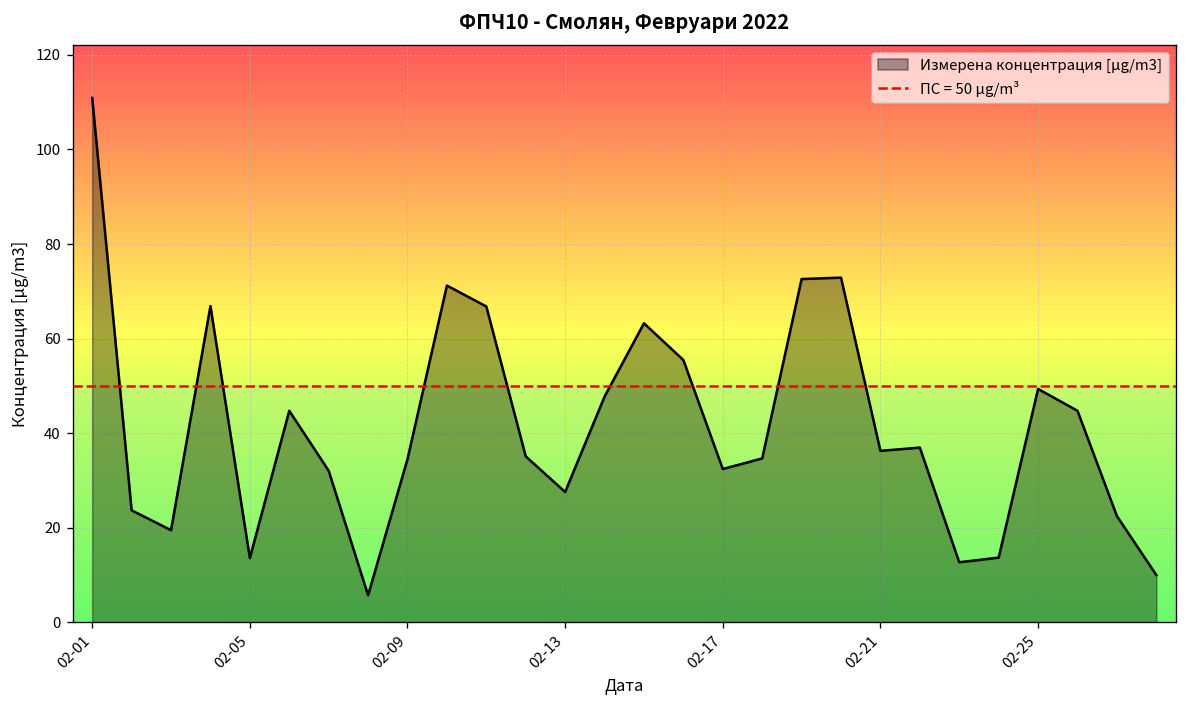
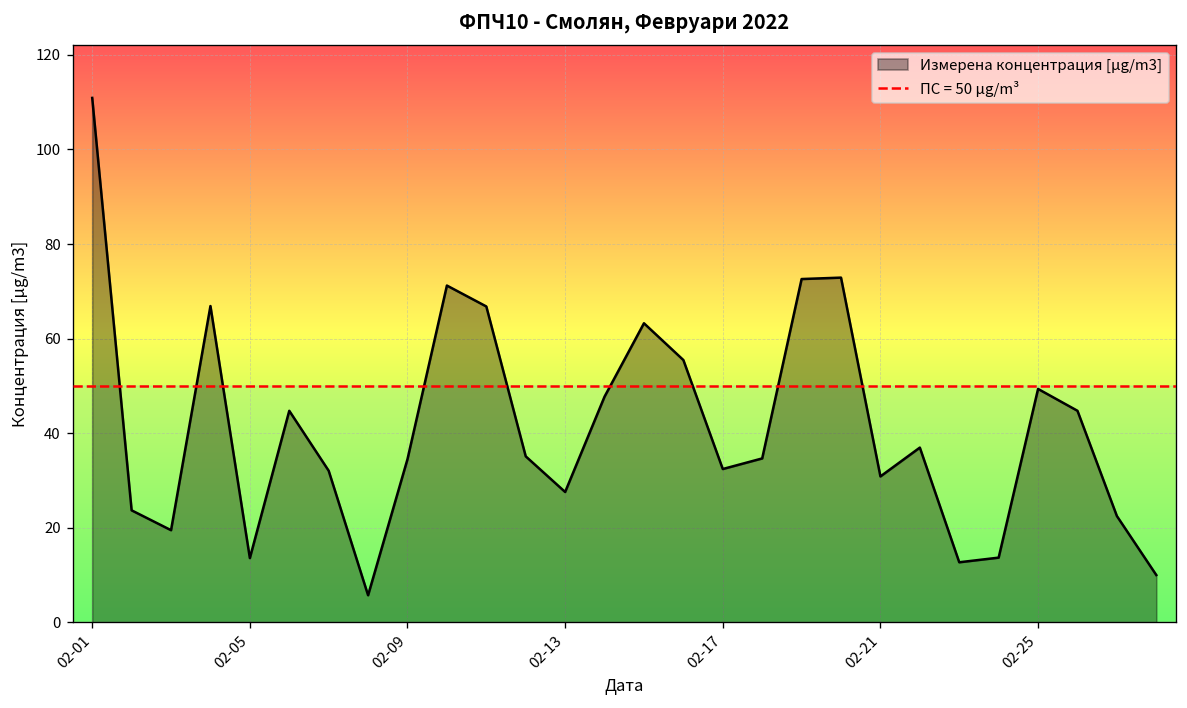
  {
    "02-01": 111,
    "02-05": 14,
    "02-09": 35,
    "02-13": 28,
    "02-17": 32,
-   "02-21": 36,
+   "02-21": 31,
    "02-25": 49
  }
